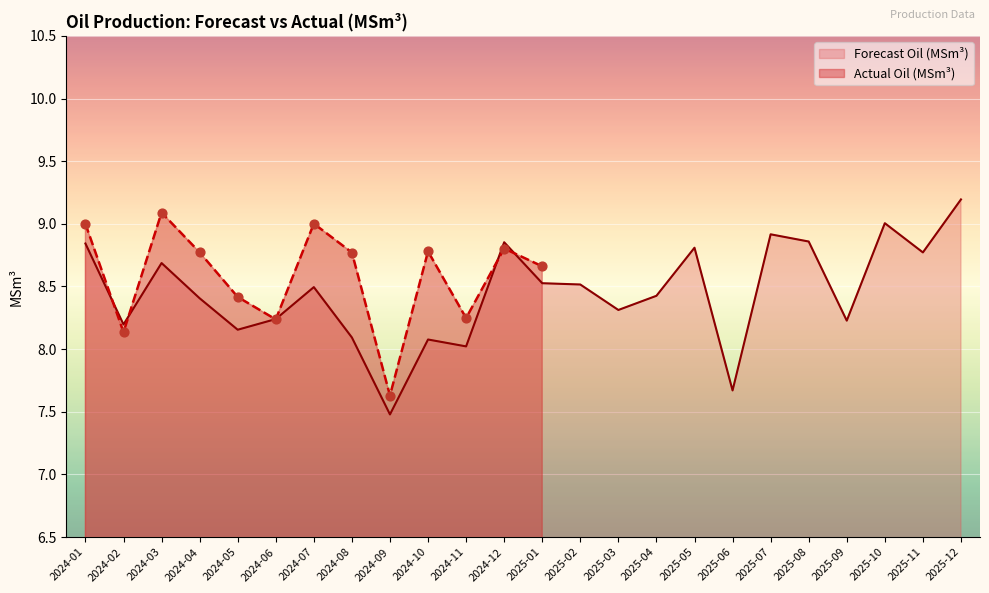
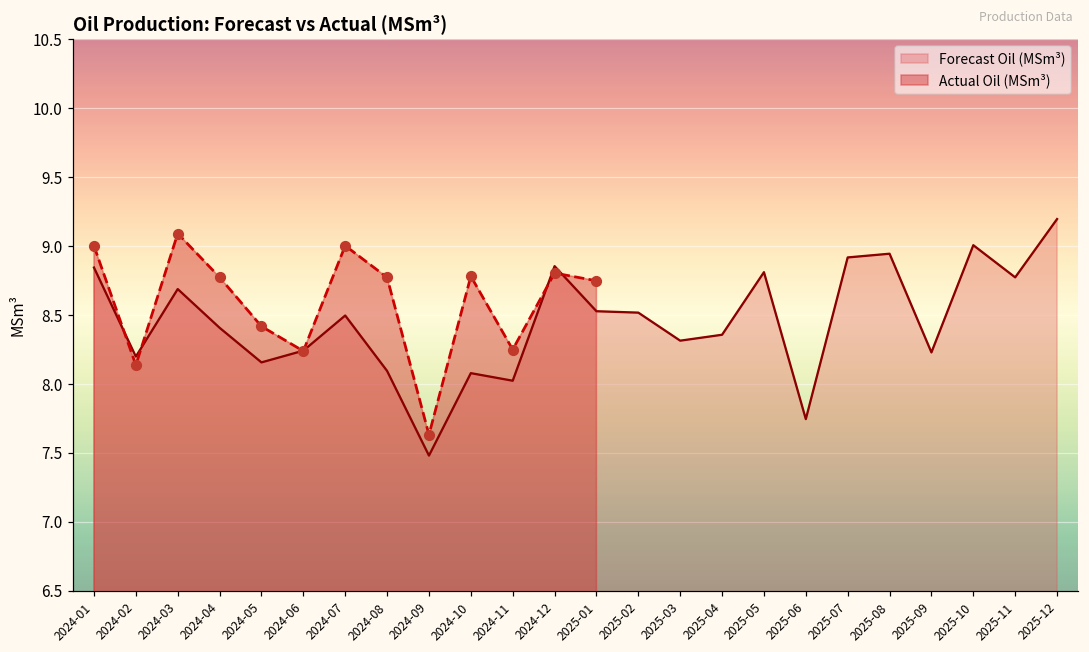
  {
    "Forecast Oil (MSm³)": {
      "2024-01": 8.84,
      "2024-02": 8.20,
      "2024-03": 8.69,
      "2024-04": 8.41,
      "2024-05": 8.16,
      "2024-07": 8.50,
      "2024-08": 8.09,
      "2024-09": 7.48,
      "2024-10": 8.08,
      "2024-11": 8.02,
      "2024-12": 8.85,
      "2025-01": 8.53,
      "2025-02": 8.52,
      "2025-03": 8.31,
-     "2025-04": 8.43,
+     "2025-04": 8.36,
      "2025-05": 8.81,
-     "2025-06": 7.67,
+     "2025-06": 7.74,
      "2025-07": 8.92,
-     "2025-08": 8.86,
+     "2025-08": 8.94,
      "2025-09": 8.23,
      "2025-10": 9.01,
      "2025-11": 8.77,
      "2025-12": 9.19
    },
    "Actual Oil (MSm³)": {
      "2024-01": 9.00,
      "2024-02": 8.14,
      "2024-03": 9.09,
      "2024-04": 8.77,
      "2024-05": 8.42,
      "2024-07": 9.00,
      "2024-08": 8.77,
      "2024-09": 7.63,
      "2024-10": 8.78,
      "2024-11": 8.25,
      "2024-12": 8.80,
-     "2025-01": 8.66
+     "2025-01": 8.75
    }
  }
